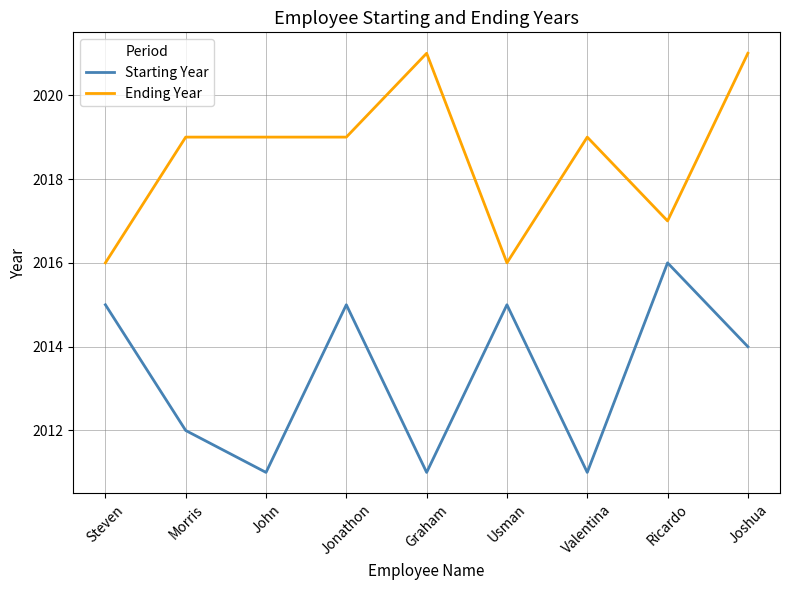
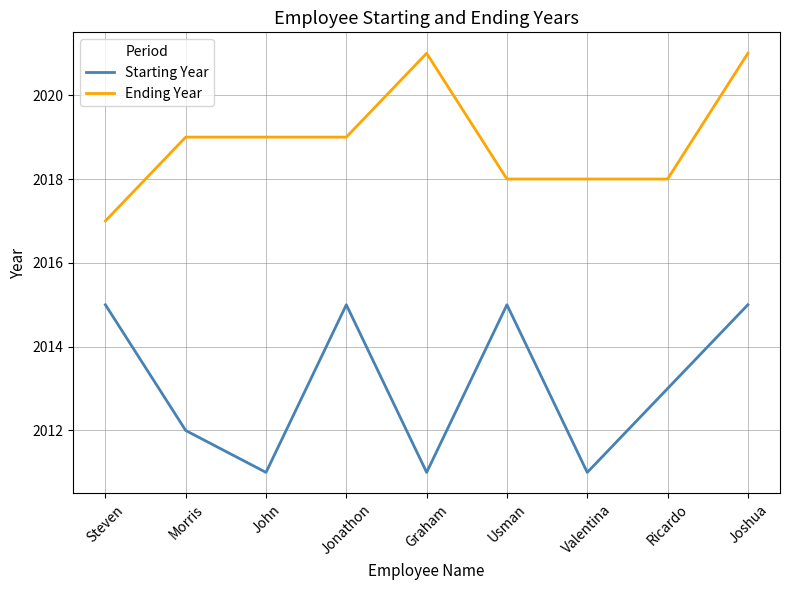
  {
    "Starting Year": {
      "Steven": 2015,
      "Morris": 2012,
      "John": 2011,
      "Jonathon": 2015,
      "Graham": 2011,
      "Usman": 2015,
      "Valentina": 2011,
-     "Ricardo": 2016,
-     "Joshua": 2014
+     "Ricardo": 2013,
+     "Joshua": 2015
    },
    "Ending Year": {
-     "Steven": 2016,
+     "Steven": 2017,
      "Morris": 2019,
      "John": 2019,
      "Jonathon": 2019,
      "Graham": 2021,
-     "Usman": 2016,
-     "Valentina": 2019,
-     "Ricardo": 2017,
+     "Usman": 2018,
+     "Valentina": 2018,
+     "Ricardo": 2018,
      "Joshua": 2021
    }
  }
